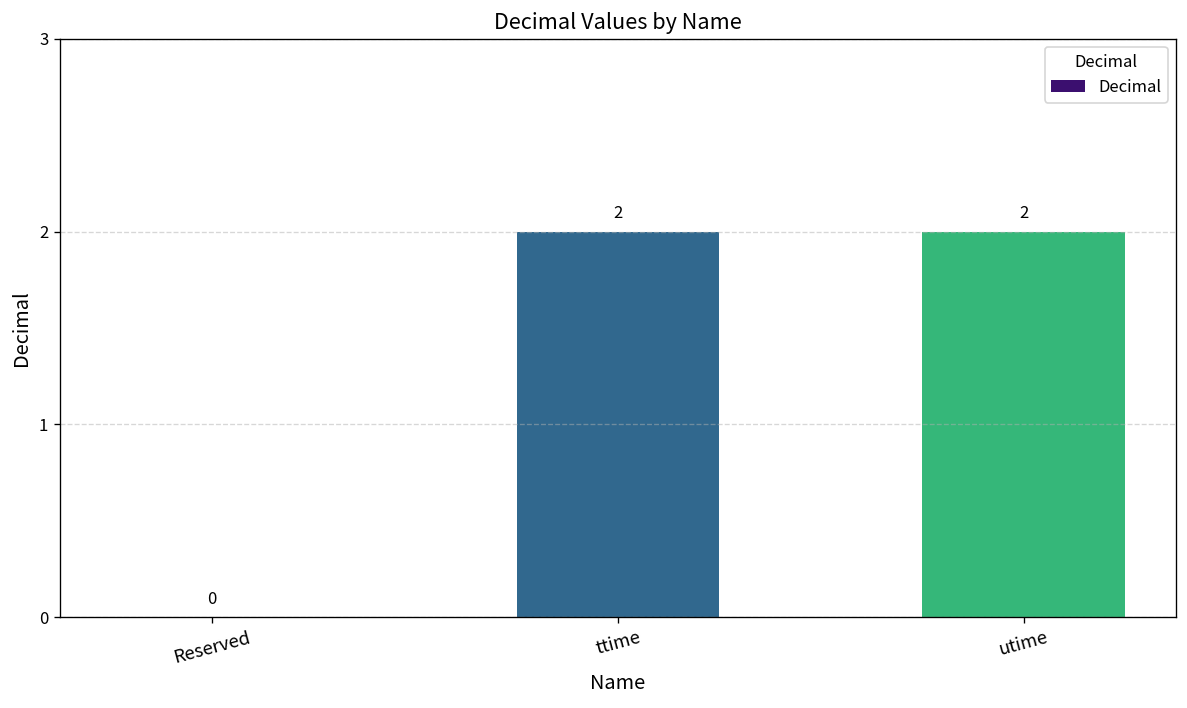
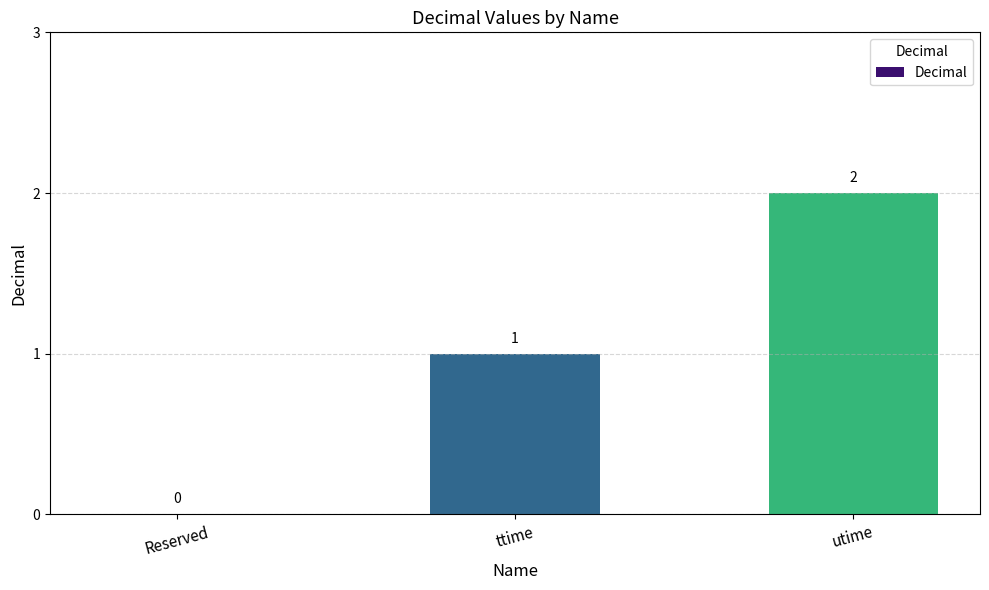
  {
    "Reserved": 0,
-   "ttime": 2,
+   "ttime": 1,
    "utime": 2
  }
